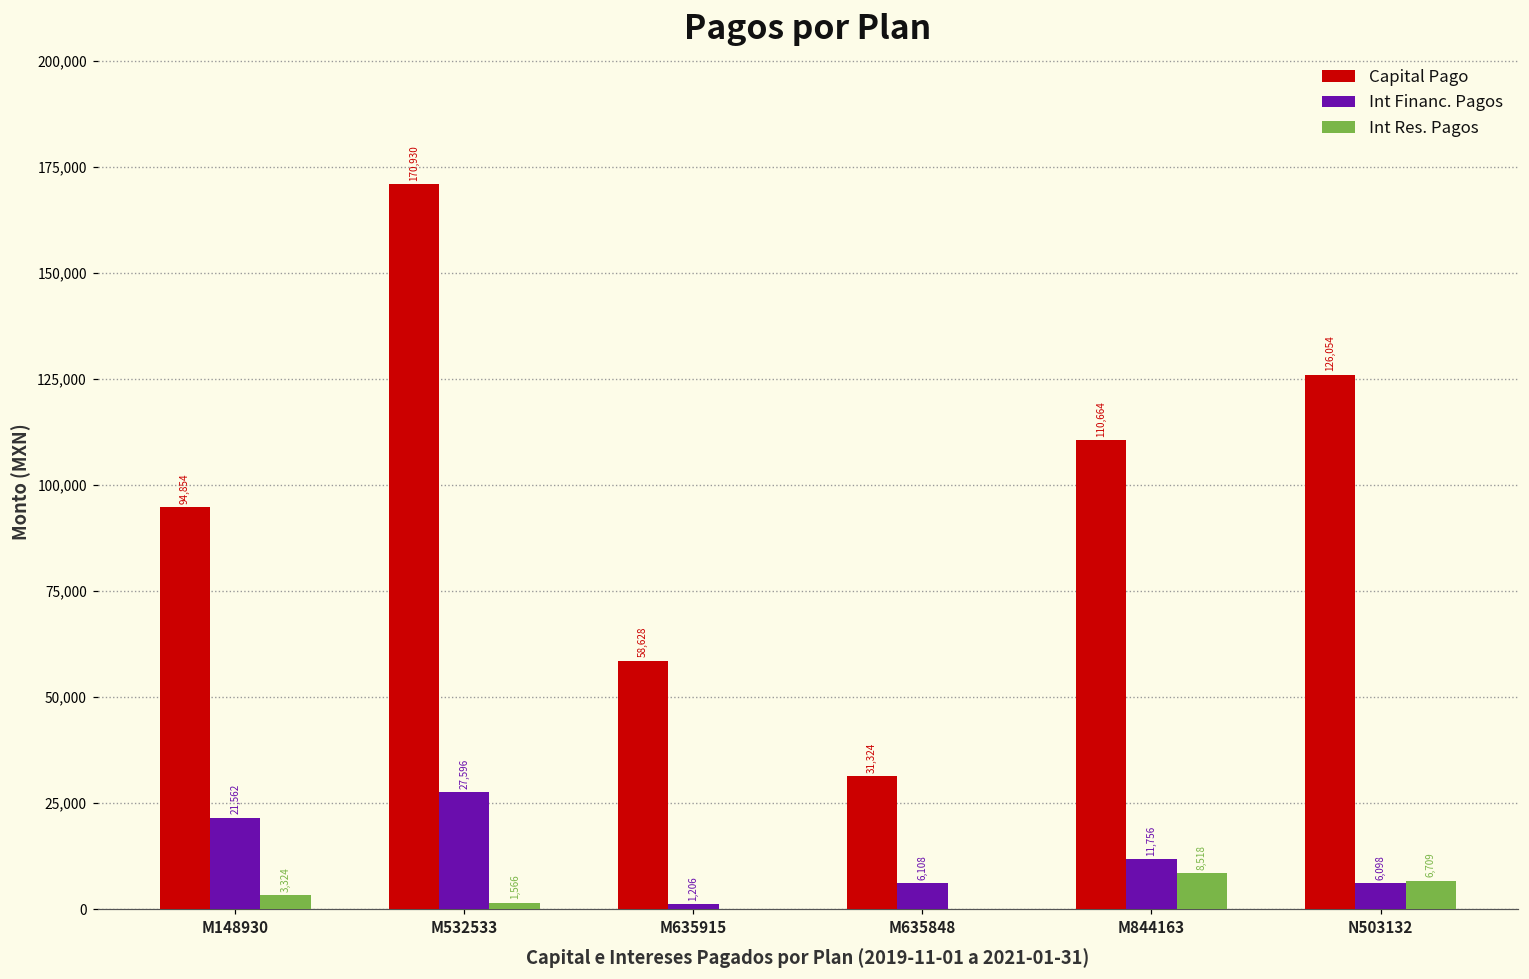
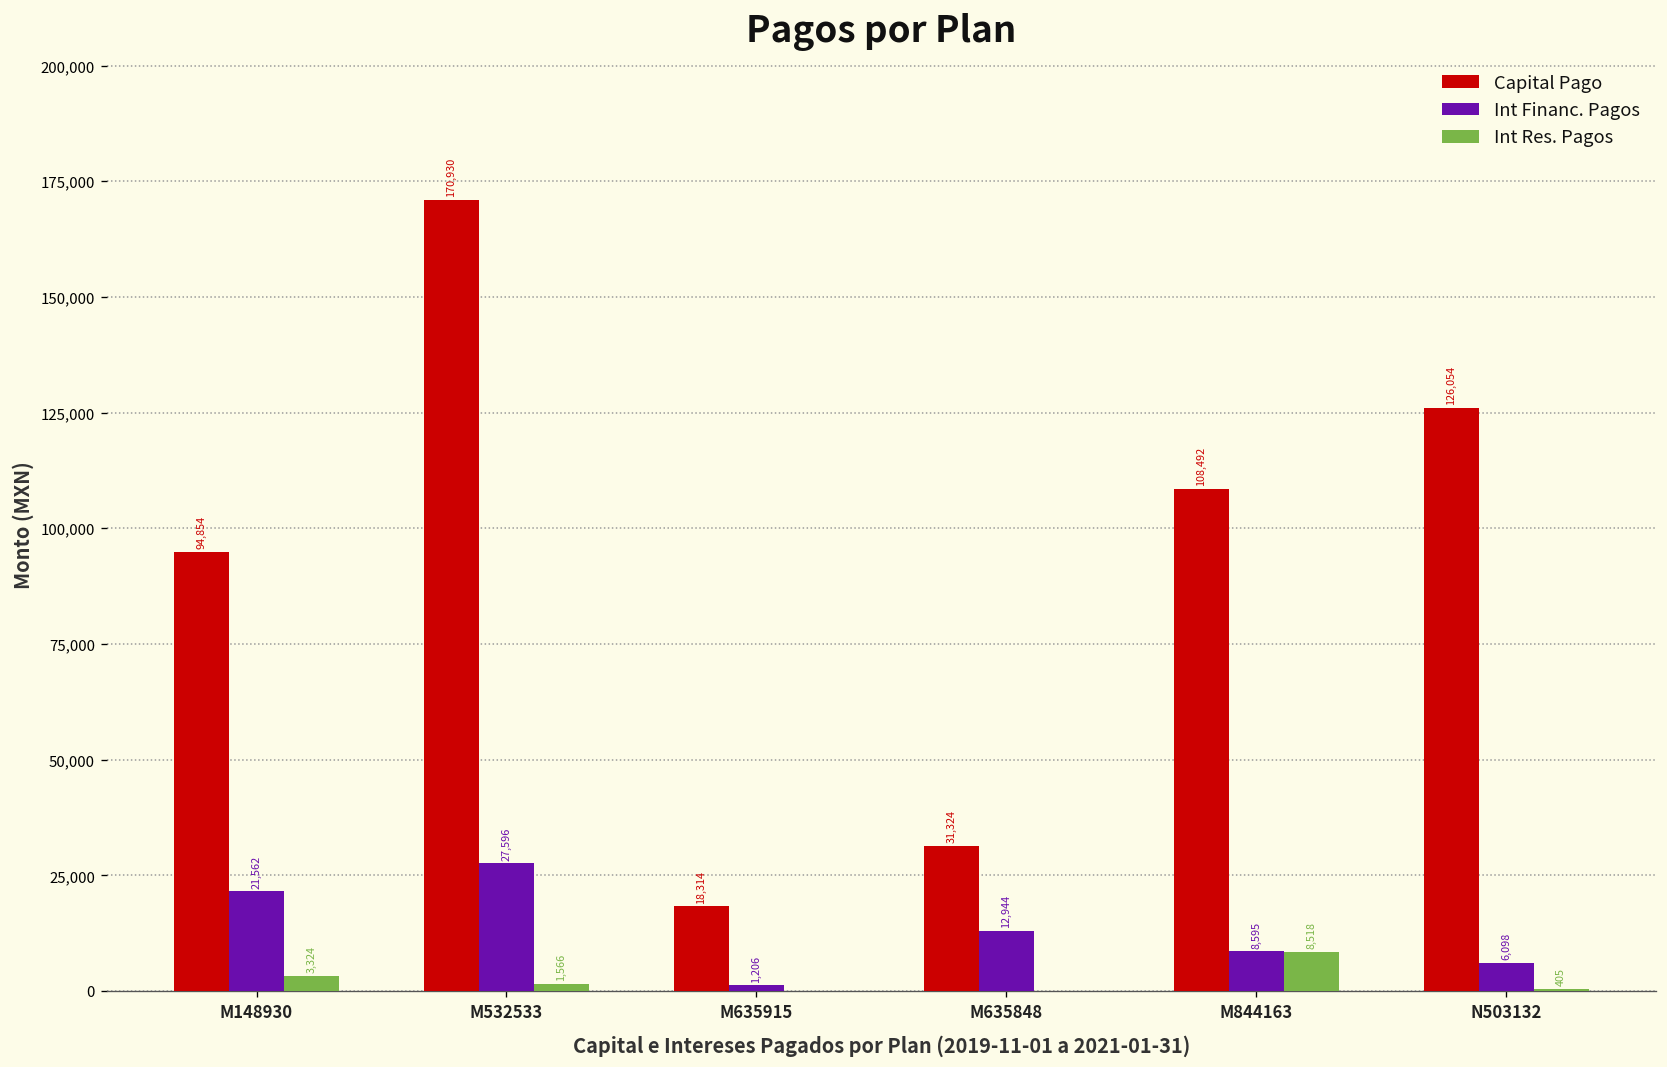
  {
    "Capital Pago": {
      "M148930": "94,854",
      "M532533": "170,930",
-     "M635915": "58,628",
+     "M635915": "18,314",
      "M635848": "31,324",
-     "M844163": "110,664",
+     "M844163": "108,492",
      "N503132": "126,054"
    },
    "Int Financ. Pagos": {
      "M148930": "21,562",
      "M532533": "27,596",
      "M635915": "1,206",
-     "M635848": "6,108",
-     "M844163": "11,756",
+     "M635848": "12,944",
+     "M844163": "8,595",
      "N503132": "6,098"
    },
    "Int Res. Pagos": {
      "M148930": "3,324",
      "M532533": "1,566",
      "M844163": "8,518",
-     "N503132": "6,709"
+     "N503132": "405"
    }
  }
